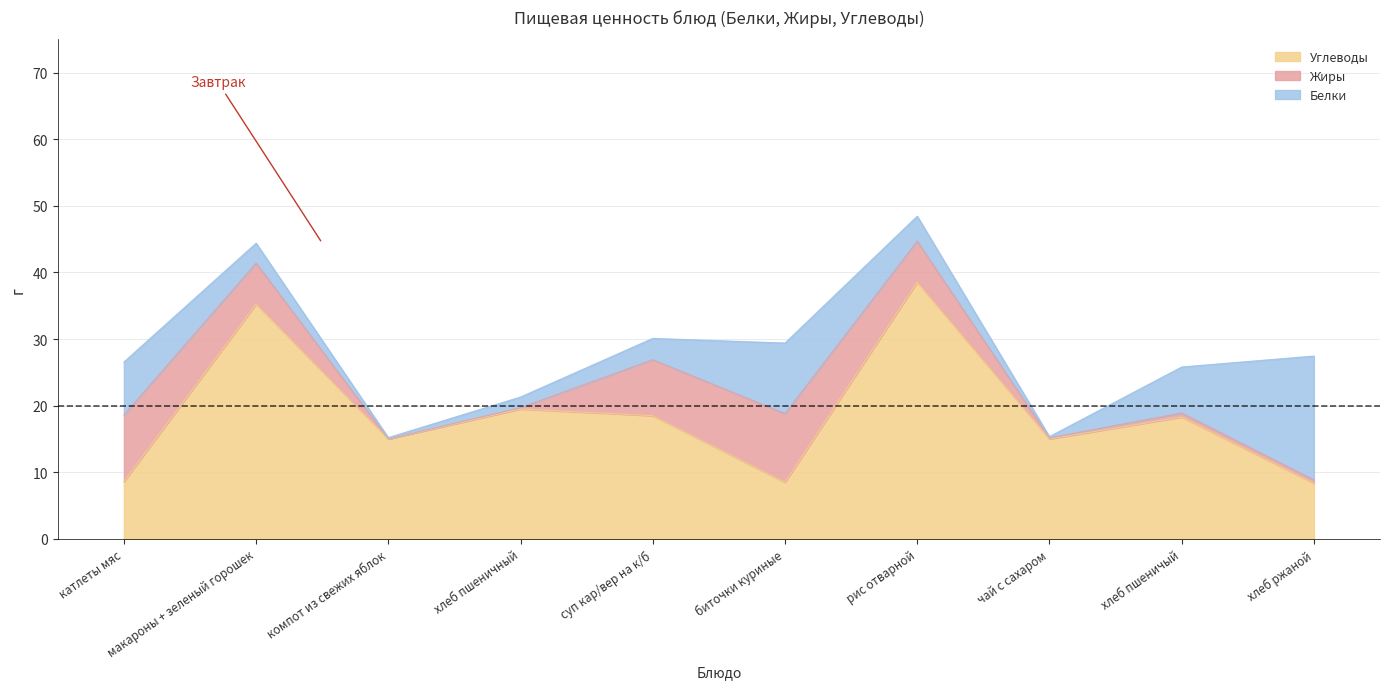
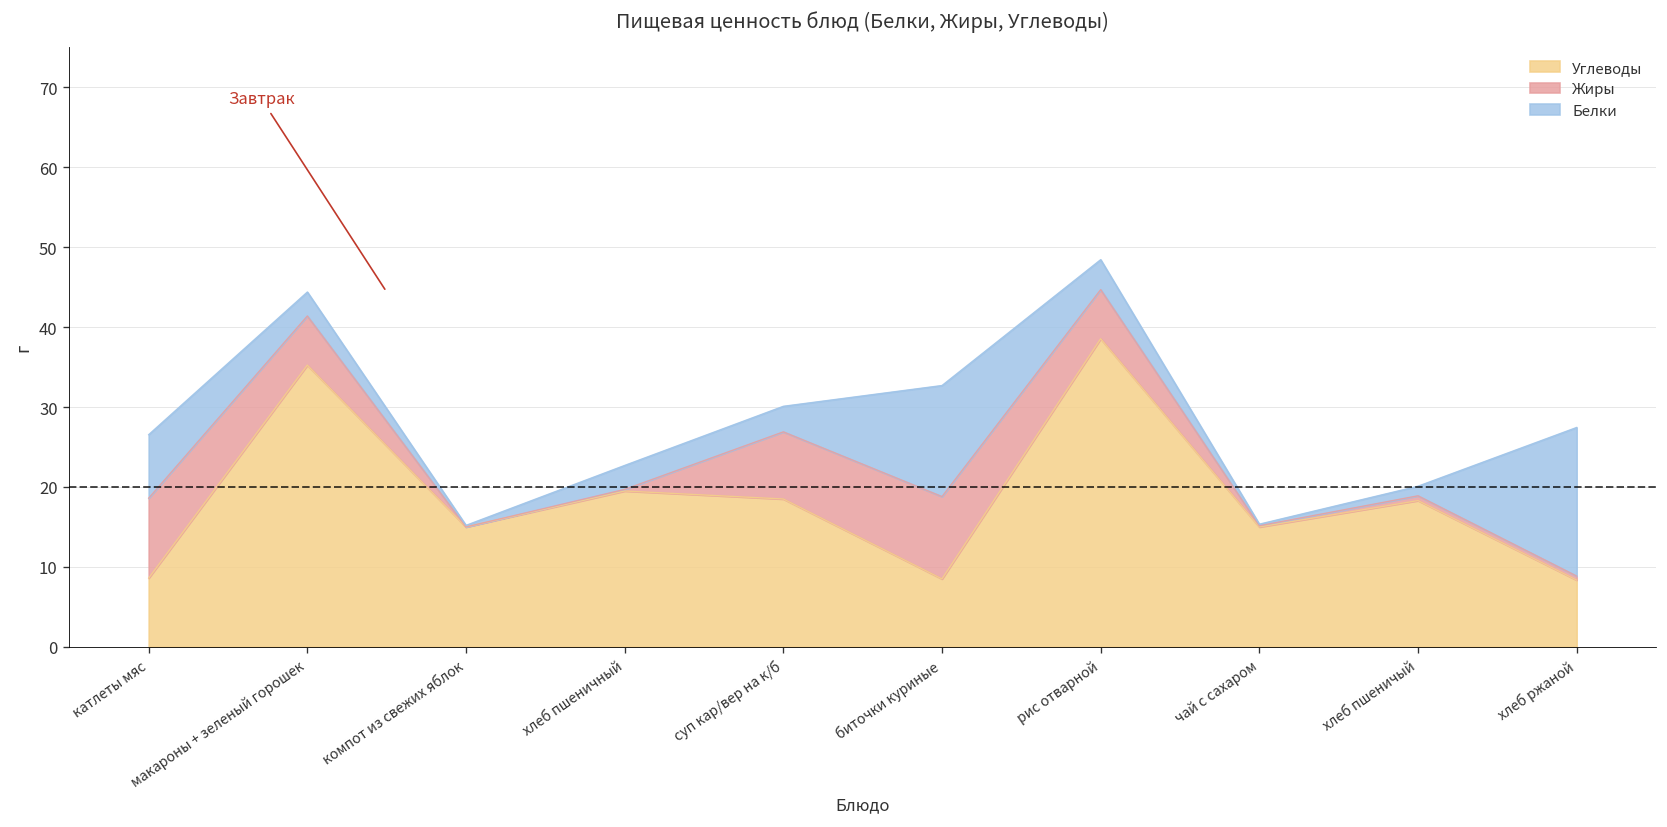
  {
    "Белки": {
      "катлеты мяс": 8,
      "макароны + зеленый горошек": 3,
-     "хлеб пшеничный": 2,
+     "хлеб пшеничный": 3,
      "суп кар/вер на к/б": 3,
-     "биточки куриные": 11,
+     "биточки куриные": 14,
      "рис отварной": 4,
-     "хлеб пшеничый": 7,
+     "хлеб пшеничый": 1,
      "хлеб ржаной": 19
    }
  }
